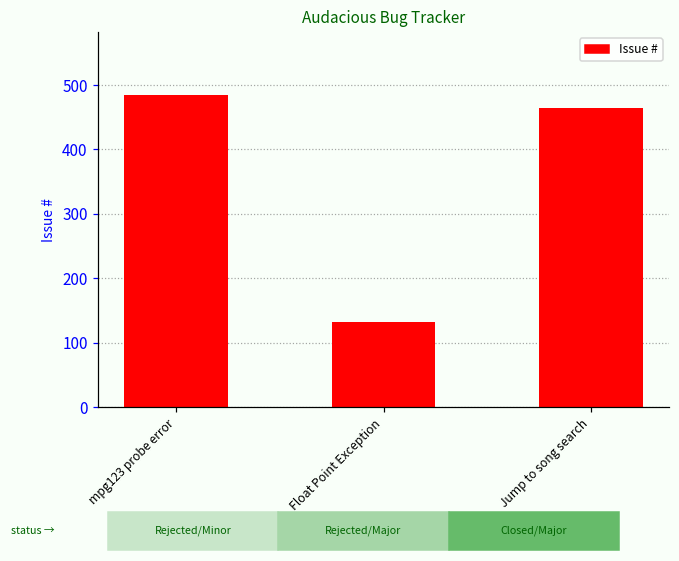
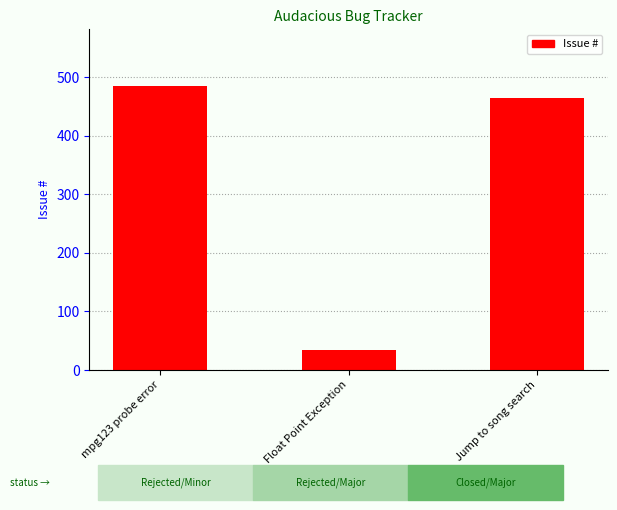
  {
    "mpg123 probe error": 490,
-   "Float Point Exception": 130,
+   "Float Point Exception": 30,
    "Jump to song search": 470
  }
